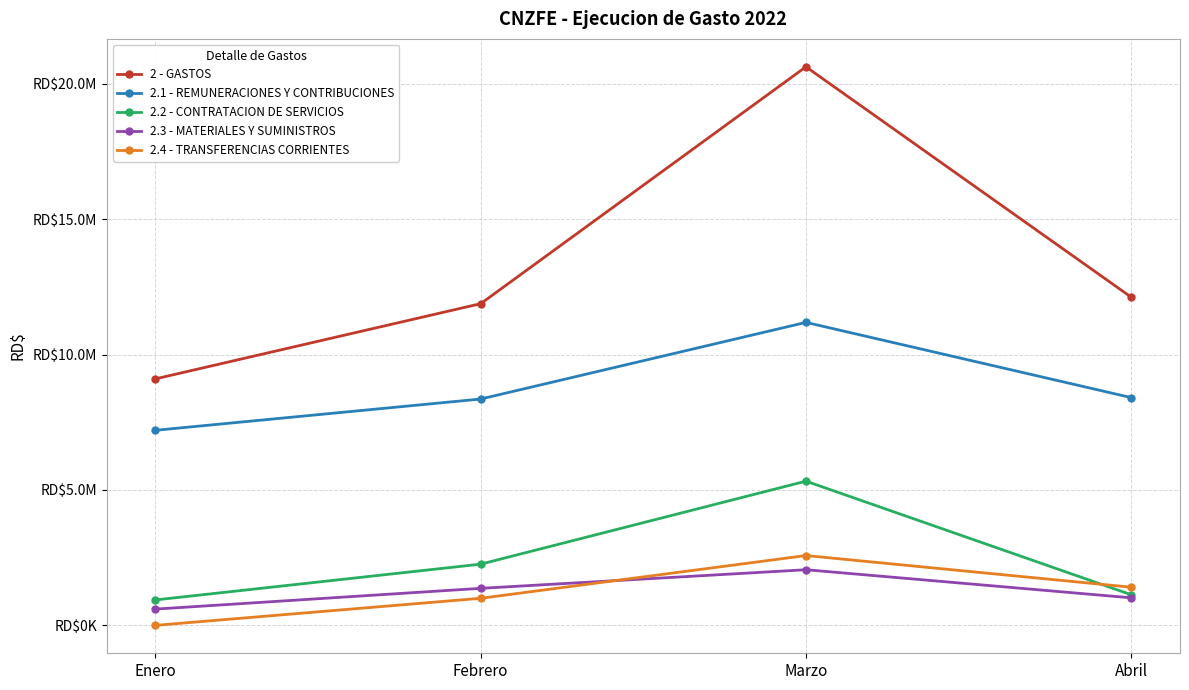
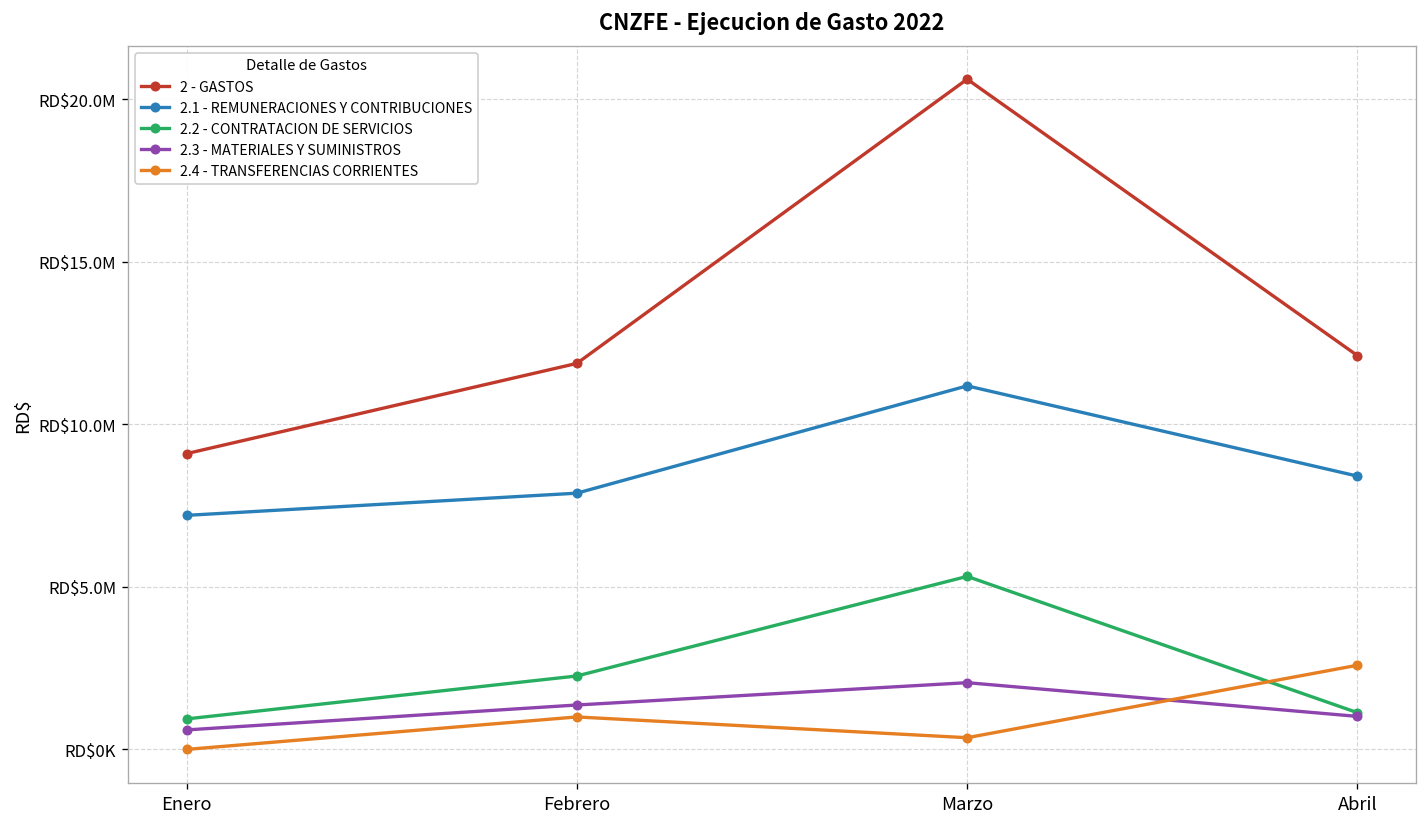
  {
    "2 - GASTOS": {
      "Enero": "RD$9100000",
      "Febrero": "RD$11900000",
      "Marzo": "RD$20600000",
      "Abril": "RD$12100000"
    },
    "2.1 - REMUNERACIONES Y CONTRIBUCIONES": {
      "Enero": "RD$7200000",
-     "Febrero": "RD$8400000",
+     "Febrero": "RD$7900000",
      "Marzo": "RD$11200000",
      "Abril": "RD$8400000"
    },
    "2.2 - CONTRATACION DE SERVICIOS": {
      "Enero": "RD$900000",
      "Febrero": "RD$2300000",
      "Marzo": "RD$5300000",
      "Abril": "RD$1100000"
    },
    "2.3 - MATERIALES Y SUMINISTROS": {
      "Enero": "RD$600000",
      "Febrero": "RD$1400000",
      "Marzo": "RD$2100000",
      "Abril": "RD$1000000"
    },
    "2.4 - TRANSFERENCIAS CORRIENTES": {
      "Enero": "RD$0",
      "Febrero": "RD$1000000",
-     "Marzo": "RD$2600000",
-     "Abril": "RD$1400000"
+     "Marzo": "RD$400000",
+     "Abril": "RD$2600000"
    }
  }
